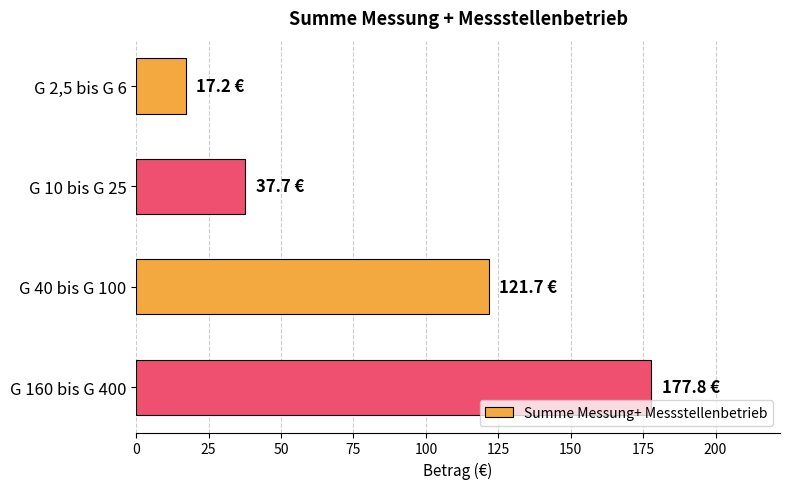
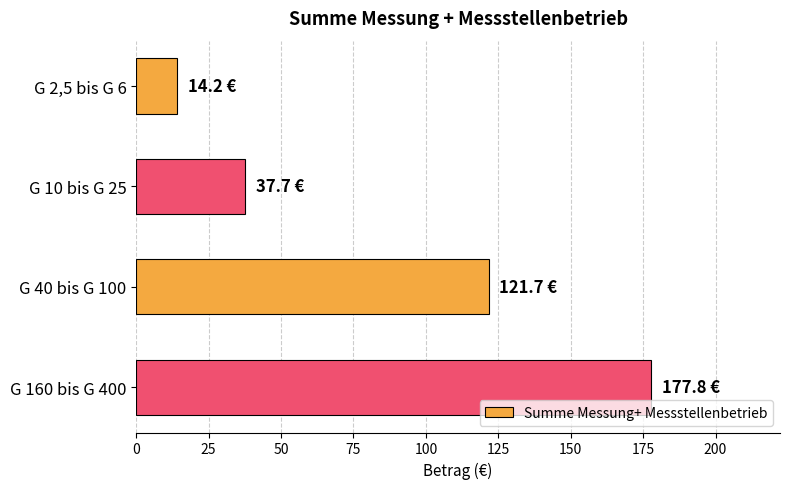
  {
-   "G 2,5 bis G 6": 17.2,
+   "G 2,5 bis G 6": 14.2,
    "G 10 bis G 25": 37.7,
    "G 40 bis G 100": 121.7,
    "G 160 bis G 400": 177.8
  }
